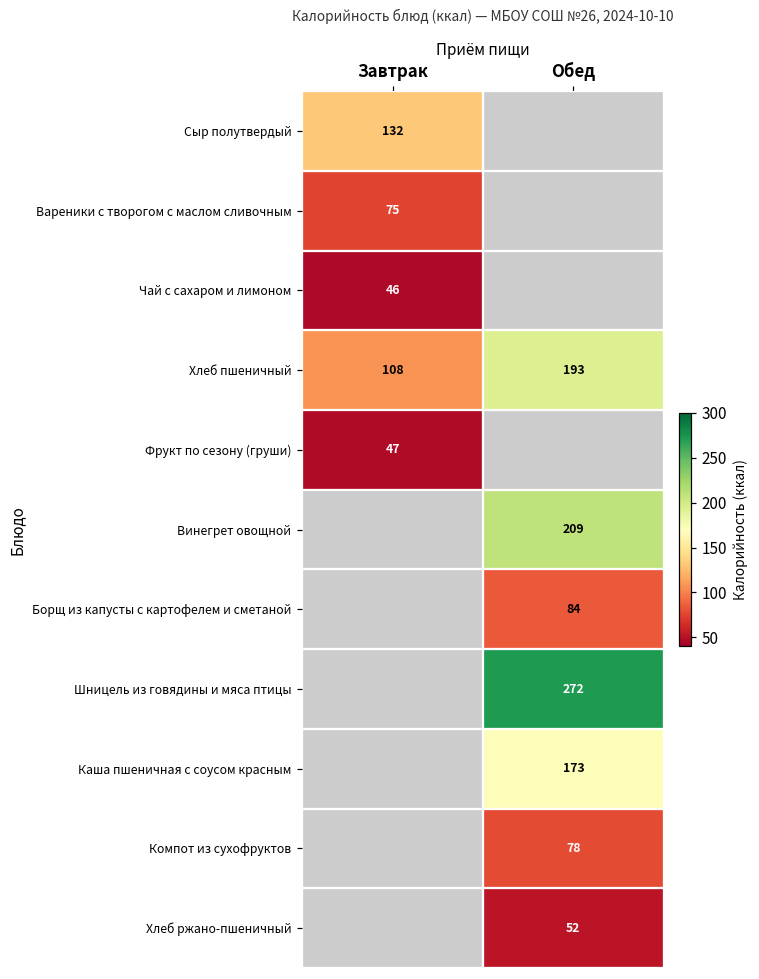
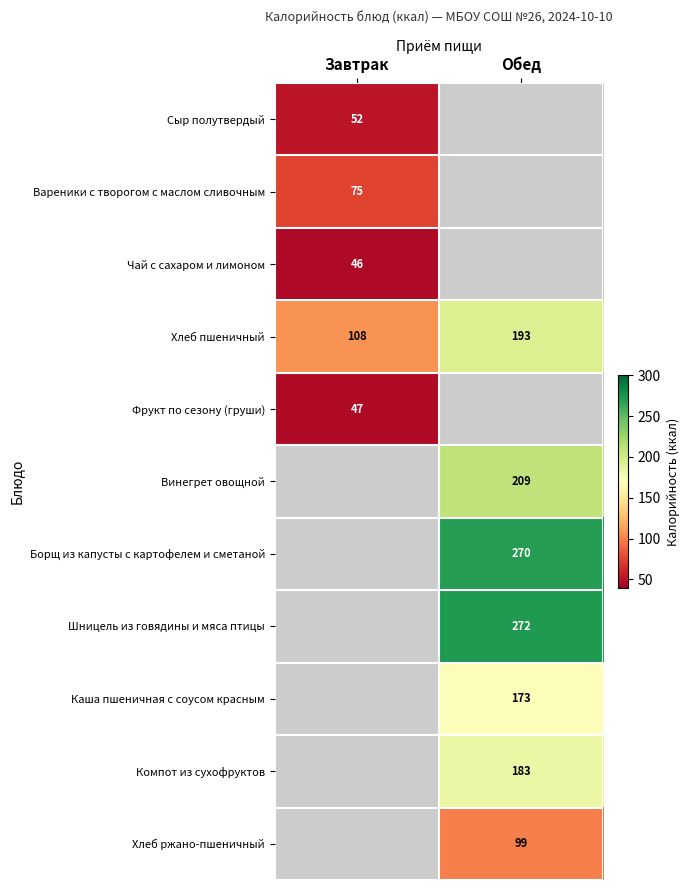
  {
    "Сыр полутвердый": {
-     "Завтрак": 132
+     "Завтрак": 52
    },
    "Вареники с творогом с маслом сливочным": {
      "Завтрак": 75
    },
    "Чай с сахаром и лимоном": {
      "Завтрак": 46
    },
    "Хлеб пшеничный": {
      "Завтрак": 108,
      "Обед": 193
    },
    "Фрукт по сезону (груши)": {
      "Завтрак": 47
    },
    "Винегрет овощной": {
      "Обед": 209
    },
    "Борщ из капусты с картофелем и сметаной": {
-     "Обед": 84
+     "Обед": 270
    },
    "Шницель из говядины и мяса птицы": {
      "Обед": 272
    },
    "Каша пшеничная с соусом красным": {
      "Обед": 173
    },
    "Компот из сухофруктов": {
-     "Обед": 78
+     "Обед": 183
    },
    "Хлеб ржано-пшеничный": {
-     "Обед": 52
+     "Обед": 99
    }
  }
